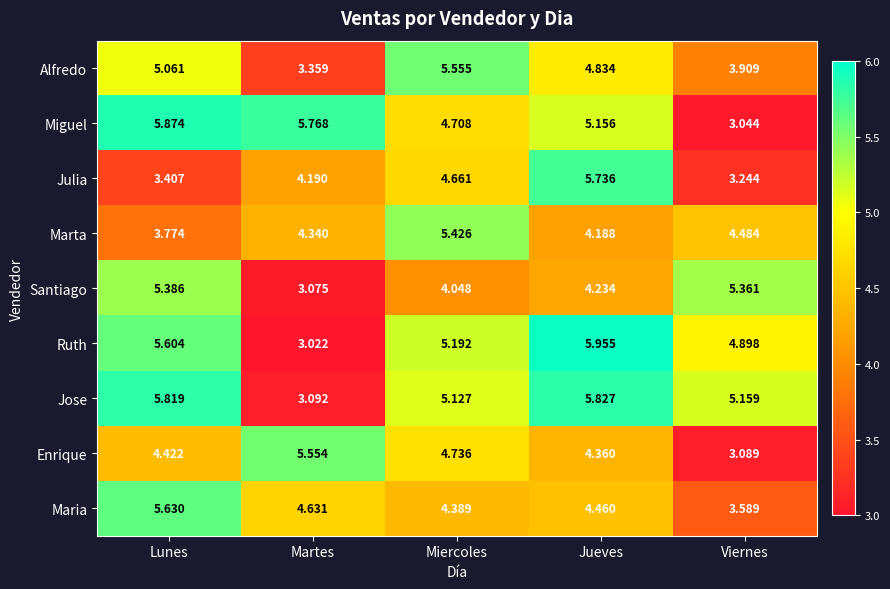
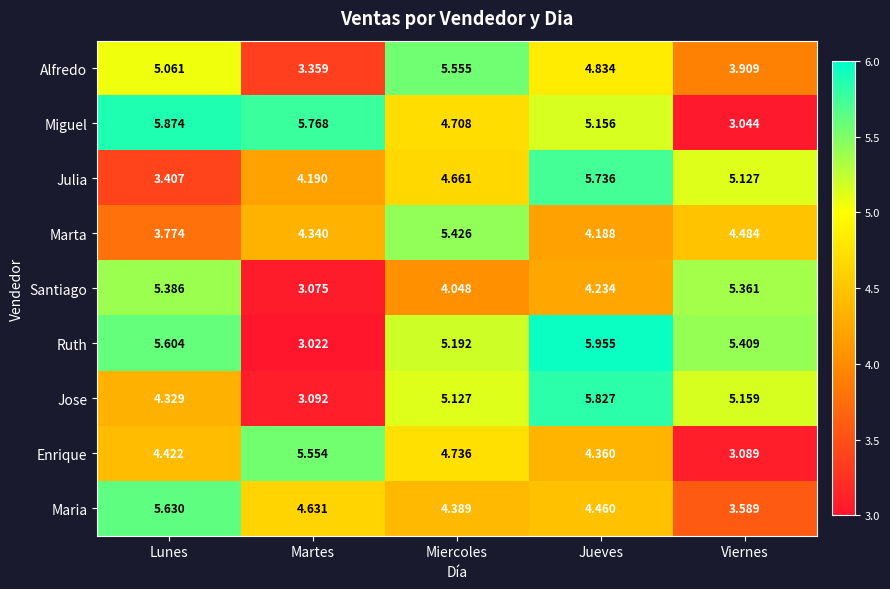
  {
    "Alfredo": {
      "Lunes": 5.061,
      "Martes": 3.359,
      "Miercoles": 5.555,
      "Jueves": 4.834,
      "Viernes": 3.909
    },
    "Miguel": {
      "Lunes": 5.874,
      "Martes": 5.768,
      "Miercoles": 4.708,
      "Jueves": 5.156,
      "Viernes": 3.044
    },
    "Julia": {
      "Lunes": 3.407,
      "Martes": 4.190,
      "Miercoles": 4.661,
      "Jueves": 5.736,
-     "Viernes": 3.244
+     "Viernes": 5.127
    },
    "Marta": {
      "Lunes": 3.774,
      "Martes": 4.340,
      "Miercoles": 5.426,
      "Jueves": 4.188,
      "Viernes": 4.484
    },
    "Santiago": {
      "Lunes": 5.386,
      "Martes": 3.075,
      "Miercoles": 4.048,
      "Jueves": 4.234,
      "Viernes": 5.361
    },
    "Ruth": {
      "Lunes": 5.604,
      "Martes": 3.022,
      "Miercoles": 5.192,
      "Jueves": 5.955,
-     "Viernes": 4.898
+     "Viernes": 5.409
    },
    "Jose": {
-     "Lunes": 5.819,
+     "Lunes": 4.329,
      "Martes": 3.092,
      "Miercoles": 5.127,
      "Jueves": 5.827,
      "Viernes": 5.159
    },
    "Enrique": {
      "Lunes": 4.422,
      "Martes": 5.554,
      "Miercoles": 4.736,
      "Jueves": 4.360,
      "Viernes": 3.089
    },
    "Maria": {
      "Lunes": 5.630,
      "Martes": 4.631,
      "Miercoles": 4.389,
      "Jueves": 4.460,
      "Viernes": 3.589
    }
  }
